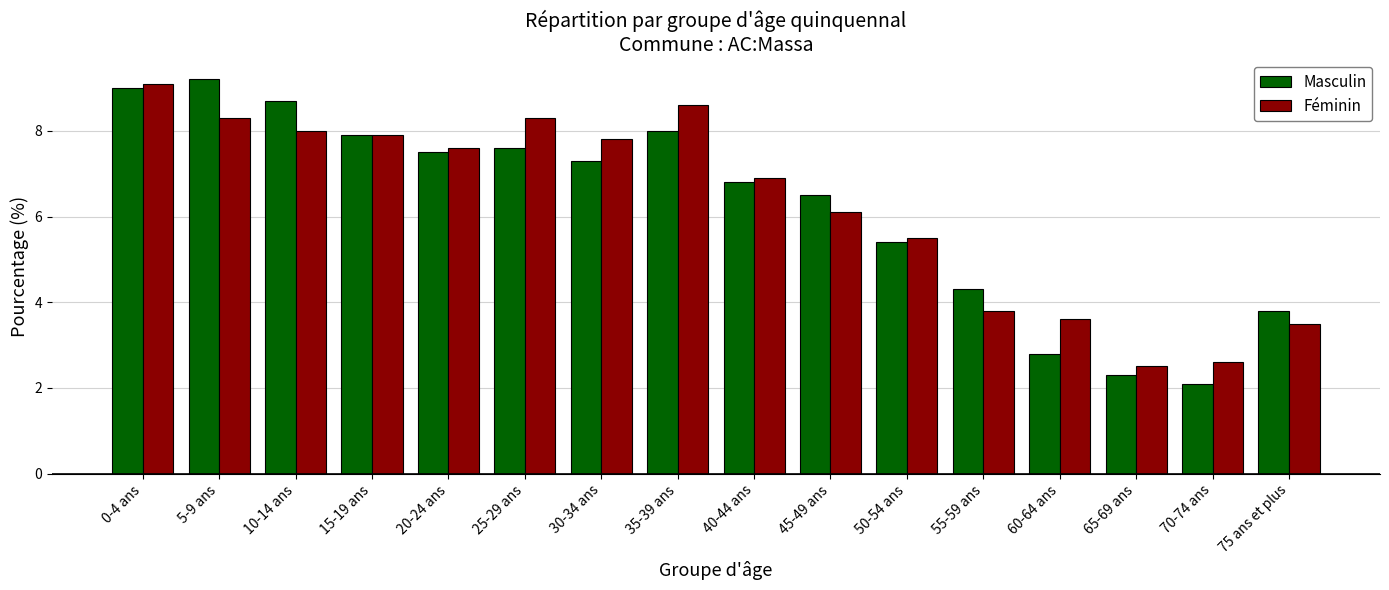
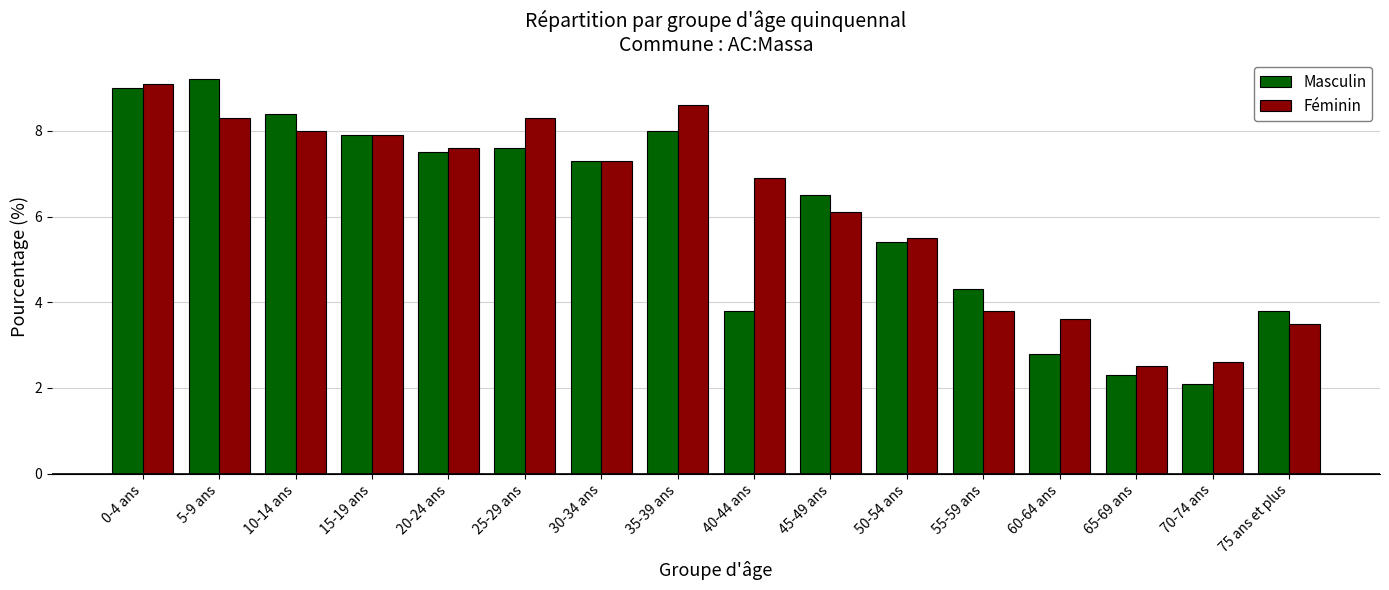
  {
    "Masculin": {
      "0-4 ans": 9.0,
      "5-9 ans": 9.2,
-     "10-14 ans": 8.7,
+     "10-14 ans": 8.4,
      "15-19 ans": 7.9,
      "20-24 ans": 7.5,
      "25-29 ans": 7.6,
      "30-34 ans": 7.3,
      "35-39 ans": 8.0,
-     "40-44 ans": 6.8,
+     "40-44 ans": 3.8,
      "45-49 ans": 6.5,
      "50-54 ans": 5.4,
      "55-59 ans": 4.3,
      "60-64 ans": 2.8,
      "65-69 ans": 2.3,
      "70-74 ans": 2.1,
      "75 ans et plus": 3.8
    },
    "Féminin": {
      "0-4 ans": 9.1,
      "5-9 ans": 8.3,
      "10-14 ans": 8.0,
      "15-19 ans": 7.9,
      "20-24 ans": 7.6,
      "25-29 ans": 8.3,
-     "30-34 ans": 7.8,
+     "30-34 ans": 7.3,
      "35-39 ans": 8.6,
      "40-44 ans": 6.9,
      "45-49 ans": 6.1,
      "50-54 ans": 5.5,
      "55-59 ans": 3.8,
      "60-64 ans": 3.6,
      "65-69 ans": 2.5,
      "70-74 ans": 2.6,
      "75 ans et plus": 3.5
    }
  }
